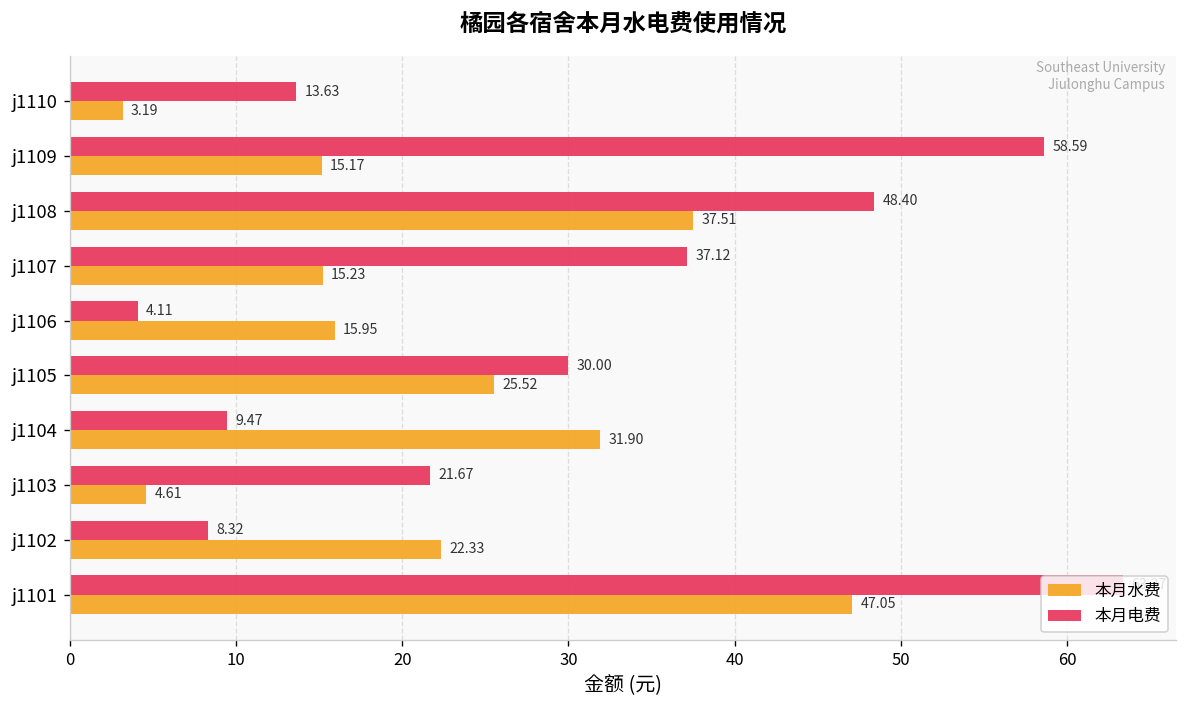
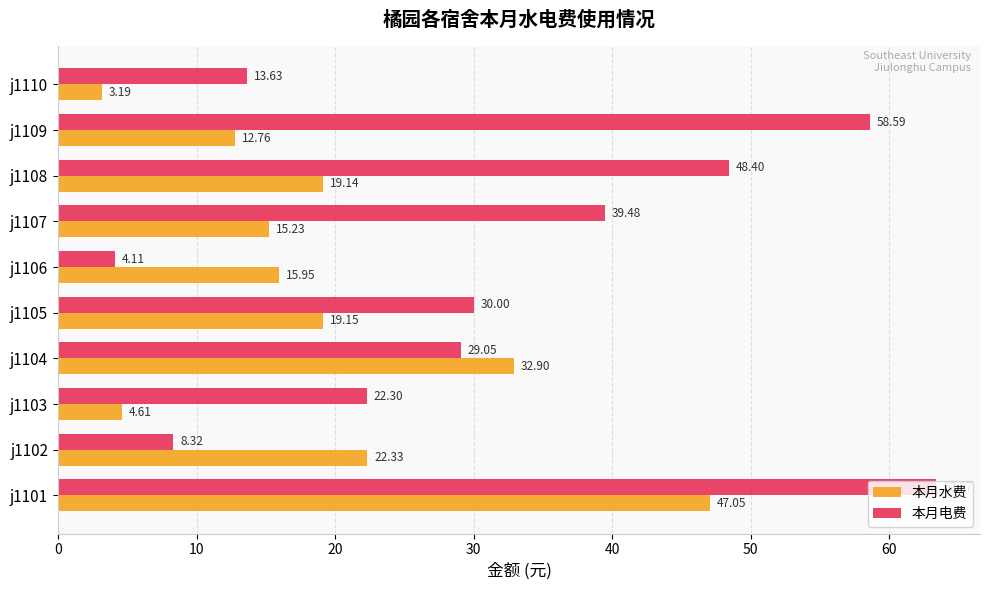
  {
    "本月水费": {
      "j1110": 3.19,
-     "j1109": 15.17,
-     "j1108": 37.51,
+     "j1109": 12.76,
+     "j1108": 19.14,
      "j1107": 15.23,
      "j1106": 15.95,
-     "j1105": 25.52,
-     "j1104": 31.90,
+     "j1105": 19.15,
+     "j1104": 32.90,
      "j1103": 4.61,
      "j1102": 22.33,
      "j1101": 47.05
    },
    "本月电费": {
      "j1110": 13.63,
      "j1109": 58.59,
      "j1108": 48.40,
-     "j1107": 37.12,
+     "j1107": 39.48,
      "j1106": 4.11,
      "j1105": 30.00,
-     "j1104": 9.47,
-     "j1103": 21.67,
+     "j1104": 29.05,
+     "j1103": 22.30,
      "j1102": 8.32
    }
  }
